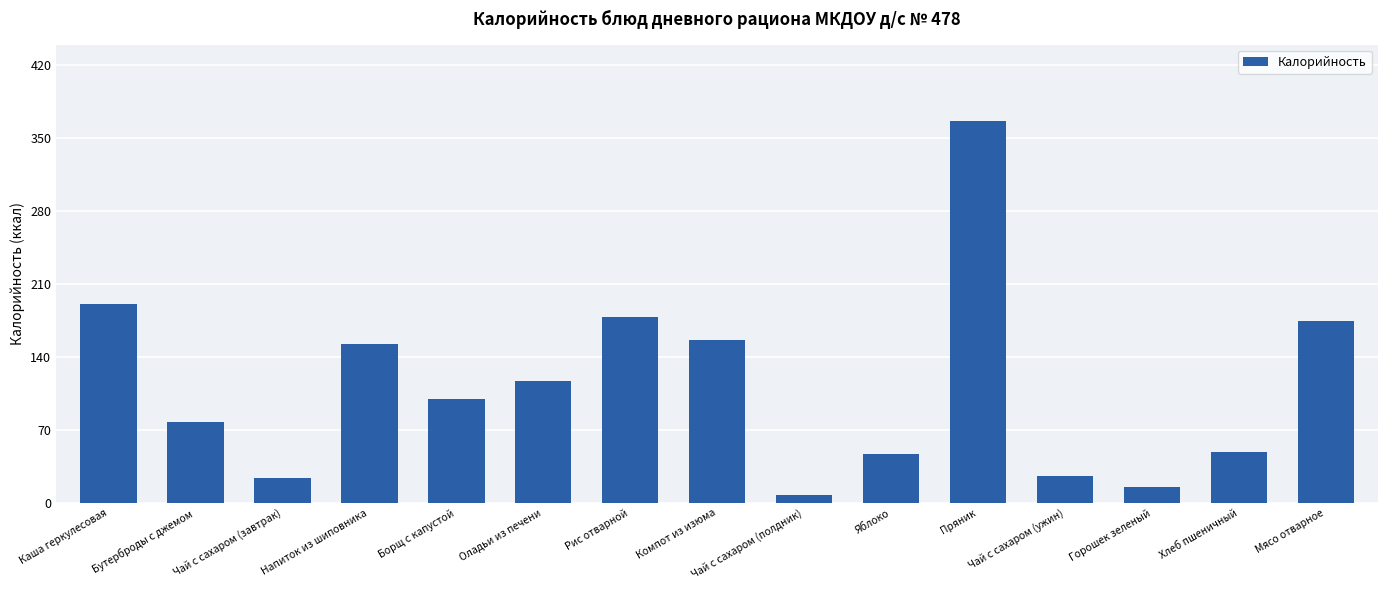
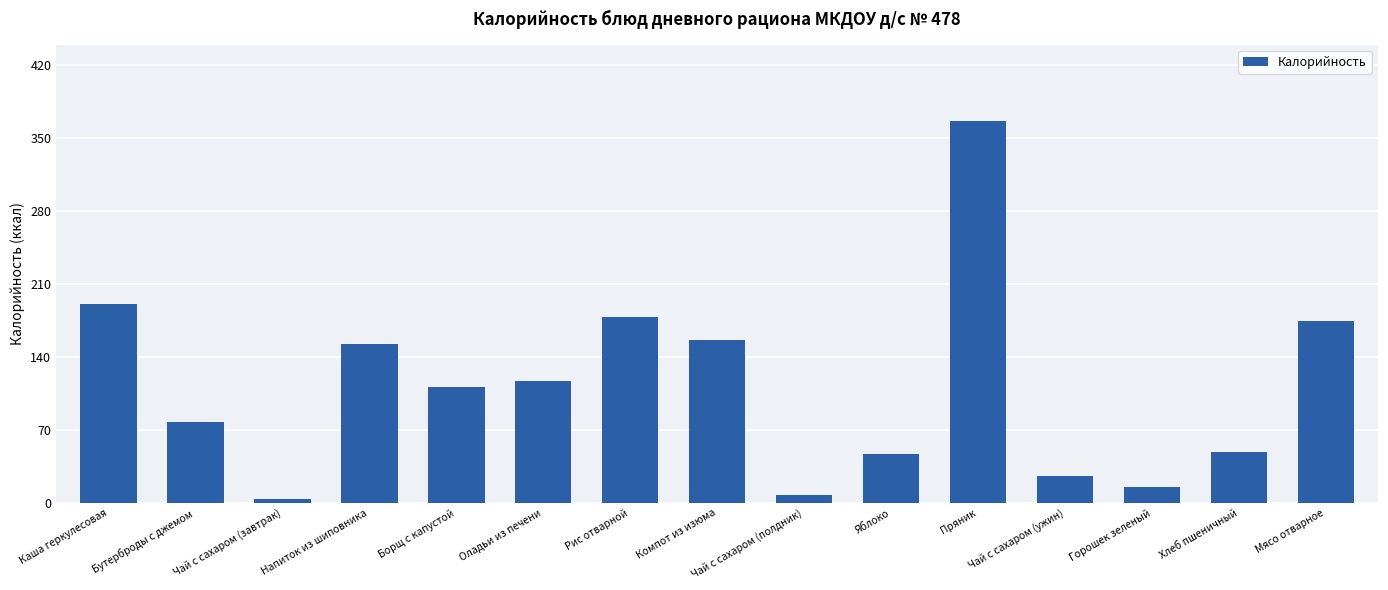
  {
    "Каша геркулесовая": 191,
    "Бутерброды с джемом": 78,
-   "Чай с сахаром (завтрак)": 24,
+   "Чай с сахаром (завтрак)": 4,
    "Напиток из шиповника": 152,
-   "Борщ с капустой": 99,
+   "Борщ с капустой": 111,
    "Оладьи из печени": 117,
    "Рис отварной": 178,
    "Компот из изюма": 157,
    "Чай с сахаром (полдник)": 7,
    "Яблоко": 47,
    "Пряник": 366,
    "Чай с сахаром (ужин)": 26,
    "Горошек зеленый": 15,
    "Хлеб пшеничный": 48,
    "Мясо отварное": 175
  }
